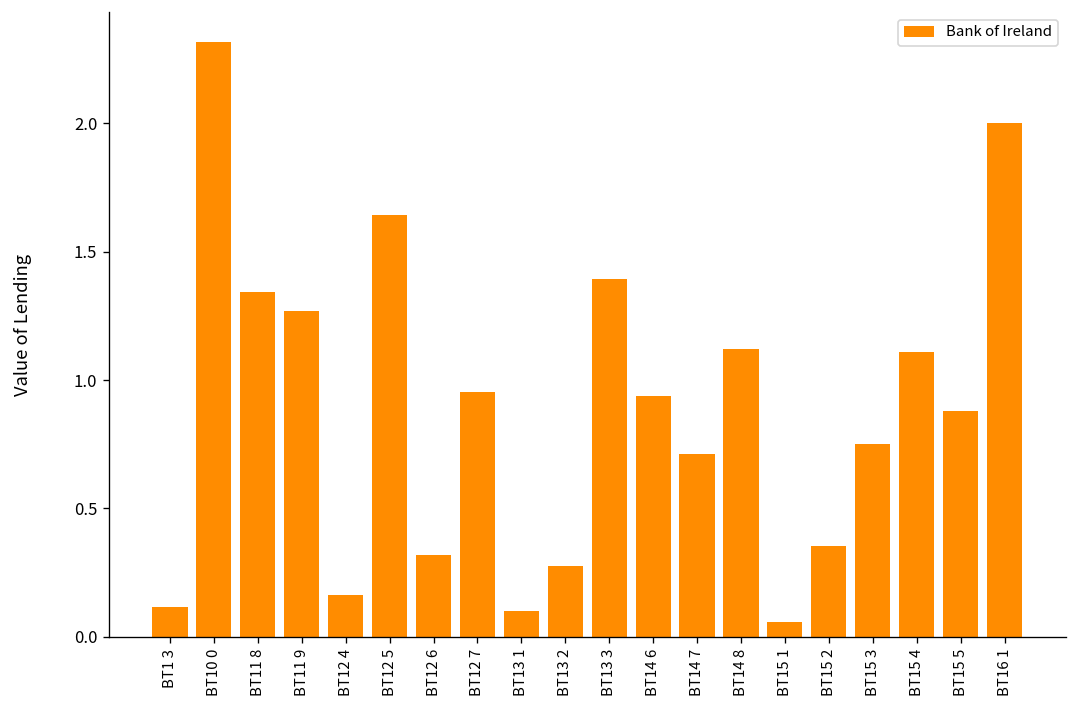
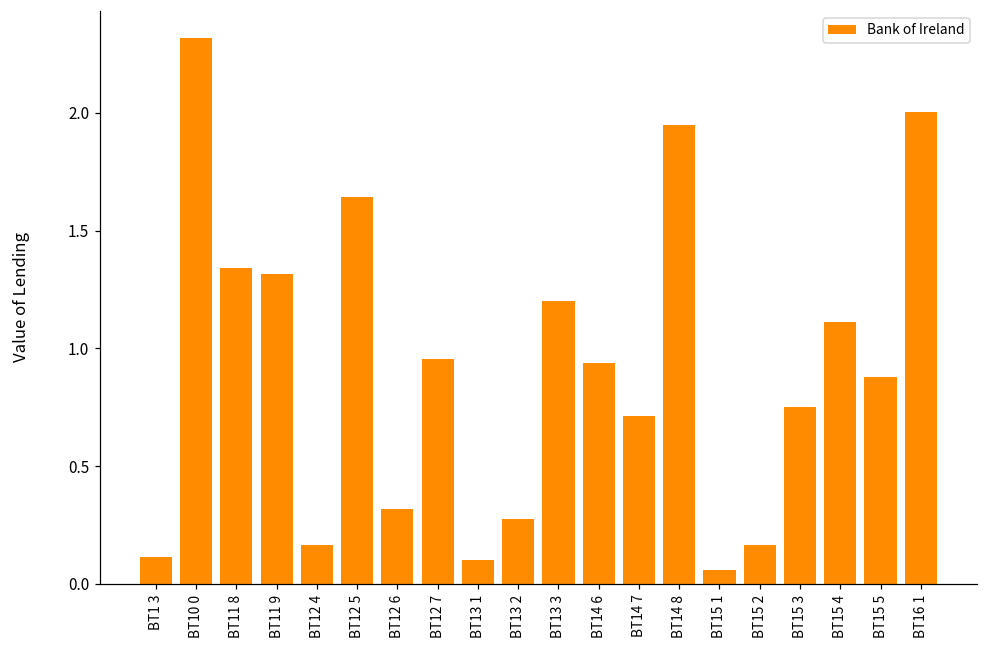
  {
    "BT1 3": 0.12,
    "BT10 0": 2.32,
    "BT11 8": 1.34,
-   "BT11 9": 1.27,
+   "BT11 9": 1.32,
    "BT12 4": 0.16,
    "BT12 5": 1.64,
    "BT12 6": 0.32,
    "BT12 7": 0.96,
    "BT13 1": 0.10,
    "BT13 2": 0.28,
-   "BT13 3": 1.39,
+   "BT13 3": 1.20,
    "BT14 6": 0.94,
    "BT14 7": 0.71,
-   "BT14 8": 1.12,
+   "BT14 8": 1.95,
    "BT15 1": 0.06,
-   "BT15 2": 0.35,
+   "BT15 2": 0.16,
    "BT15 3": 0.75,
    "BT15 4": 1.11,
    "BT15 5": 0.88,
    "BT16 1": 2.00
  }
